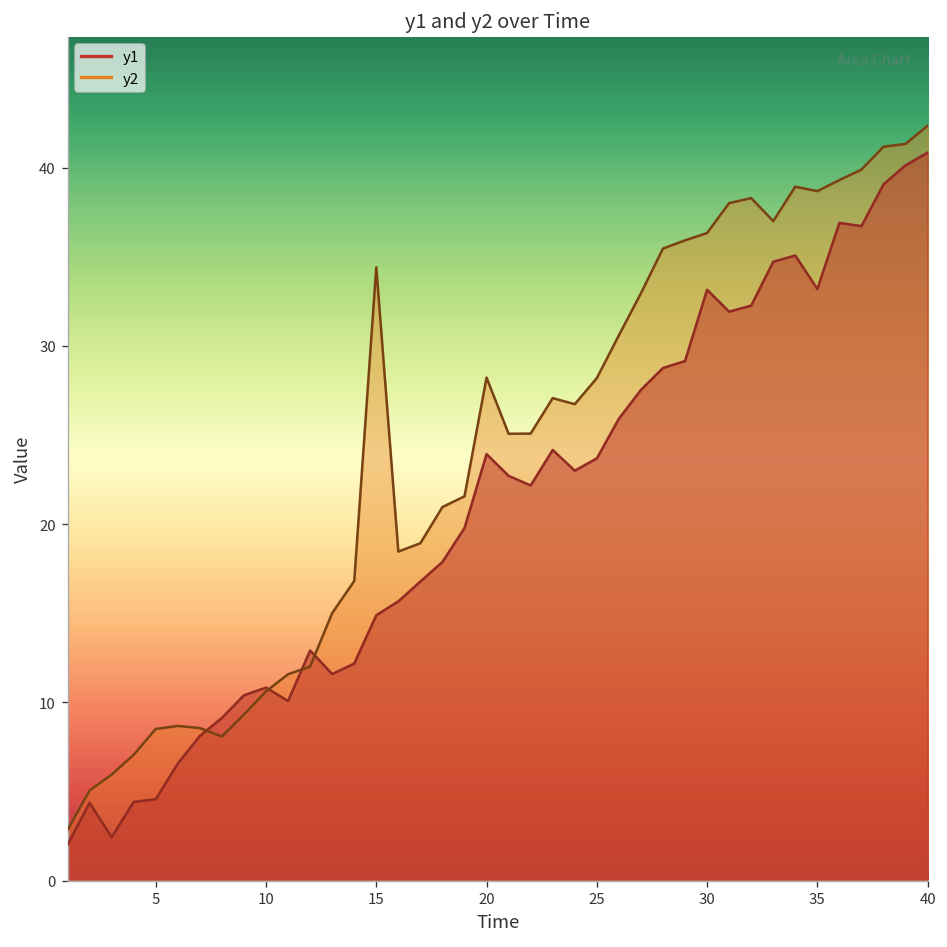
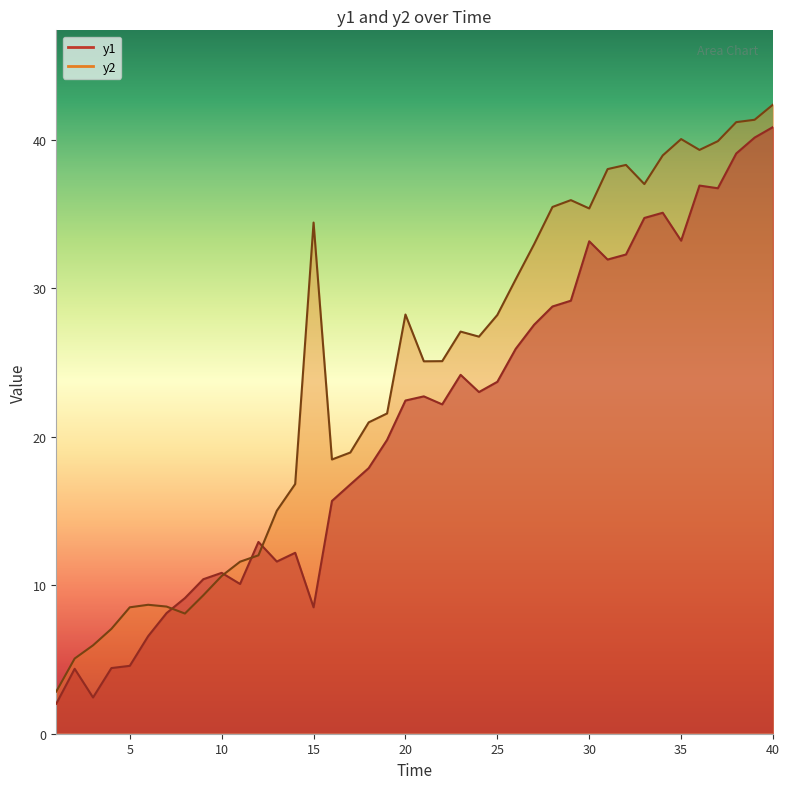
  {
    "y1": {
      "5": 4.6,
      "10": 10.8,
-     "15": 14.9,
-     "20": 23.9,
+     "15": 8.5,
+     "20": 22.4,
      "25": 23.7,
      "30": 33.2,
      "35": 33.2,
      "40": 40.8
    },
    "y2": {
      "5": 8.5,
      "10": 10.6,
      "15": 34.4,
      "20": 28.2,
      "25": 28.2,
-     "30": 36.3,
-     "35": 38.7,
+     "30": 35.4,
+     "35": 40.0,
      "40": 42.4
    }
  }
